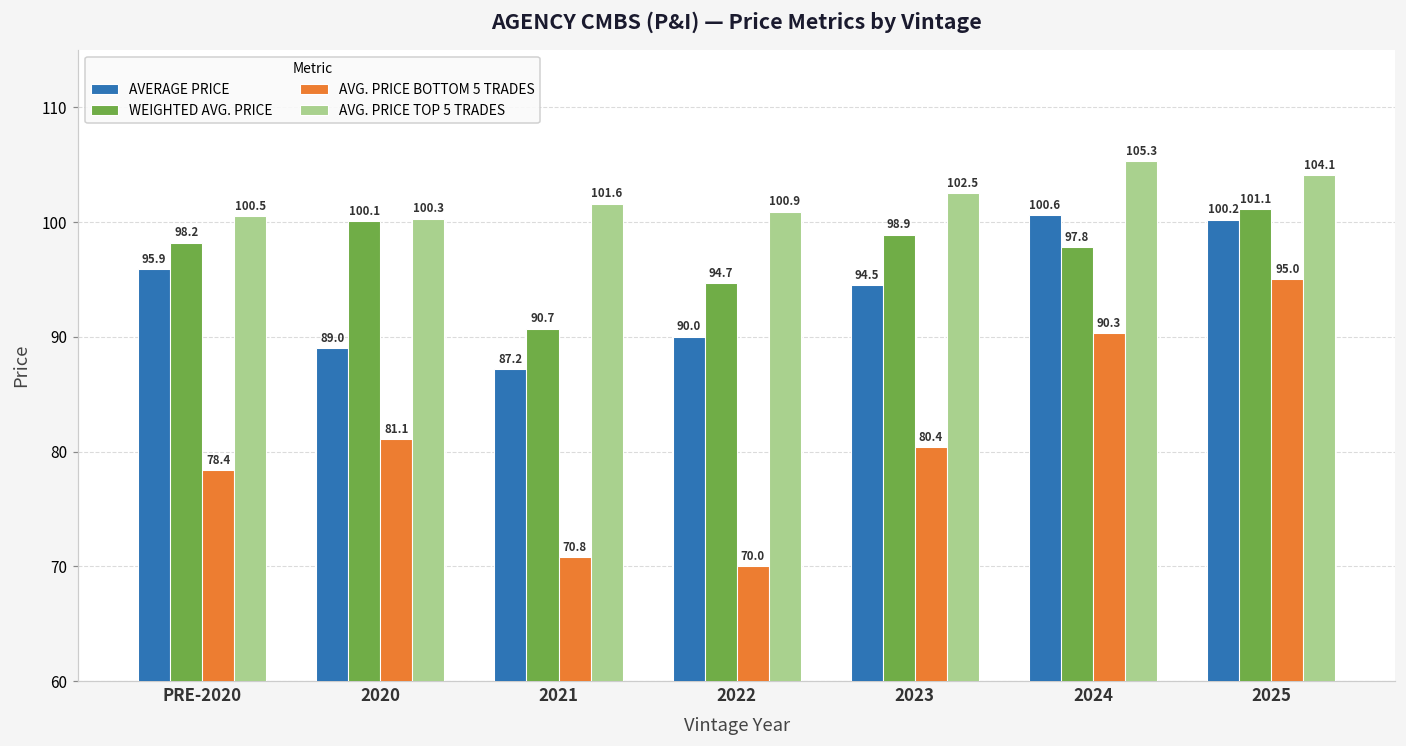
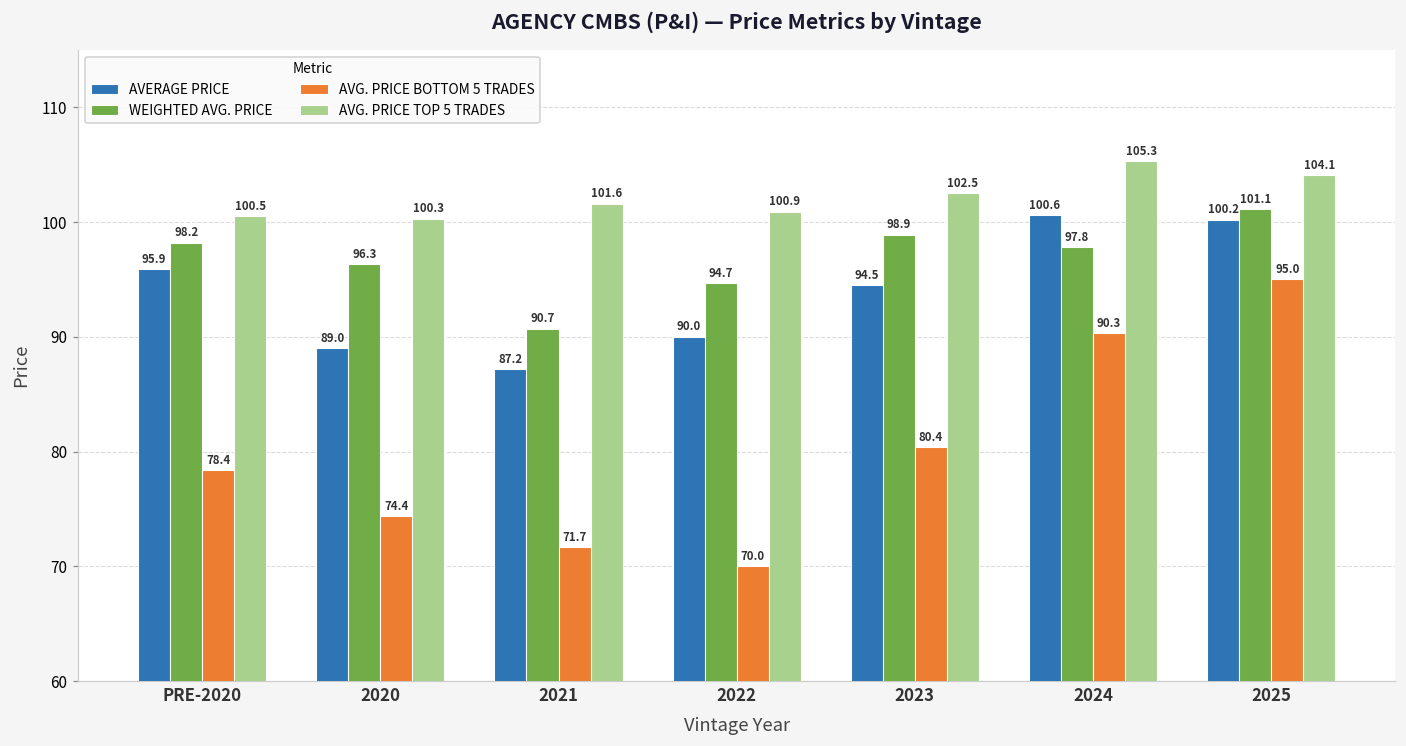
  {
    "AVERAGE PRICE": {
      "PRE-2020": 95.9,
      "2020": 89.0,
      "2021": 87.2,
      "2022": 90.0,
      "2023": 94.5,
      "2024": 100.6,
      "2025": 100.2
    },
    "WEIGHTED AVG. PRICE": {
      "PRE-2020": 98.2,
-     "2020": 100.1,
+     "2020": 96.3,
      "2021": 90.7,
      "2022": 94.7,
      "2023": 98.9,
      "2024": 97.8,
      "2025": 101.1
    },
    "AVG. PRICE BOTTOM 5 TRADES": {
      "PRE-2020": 78.4,
-     "2020": 81.1,
-     "2021": 70.8,
+     "2020": 74.4,
+     "2021": 71.7,
      "2022": 70.0,
      "2023": 80.4,
      "2024": 90.3,
      "2025": 95.0
    },
    "AVG. PRICE TOP 5 TRADES": {
      "PRE-2020": 100.5,
      "2020": 100.3,
      "2021": 101.6,
      "2022": 100.9,
      "2023": 102.5,
      "2024": 105.3,
      "2025": 104.1
    }
  }
